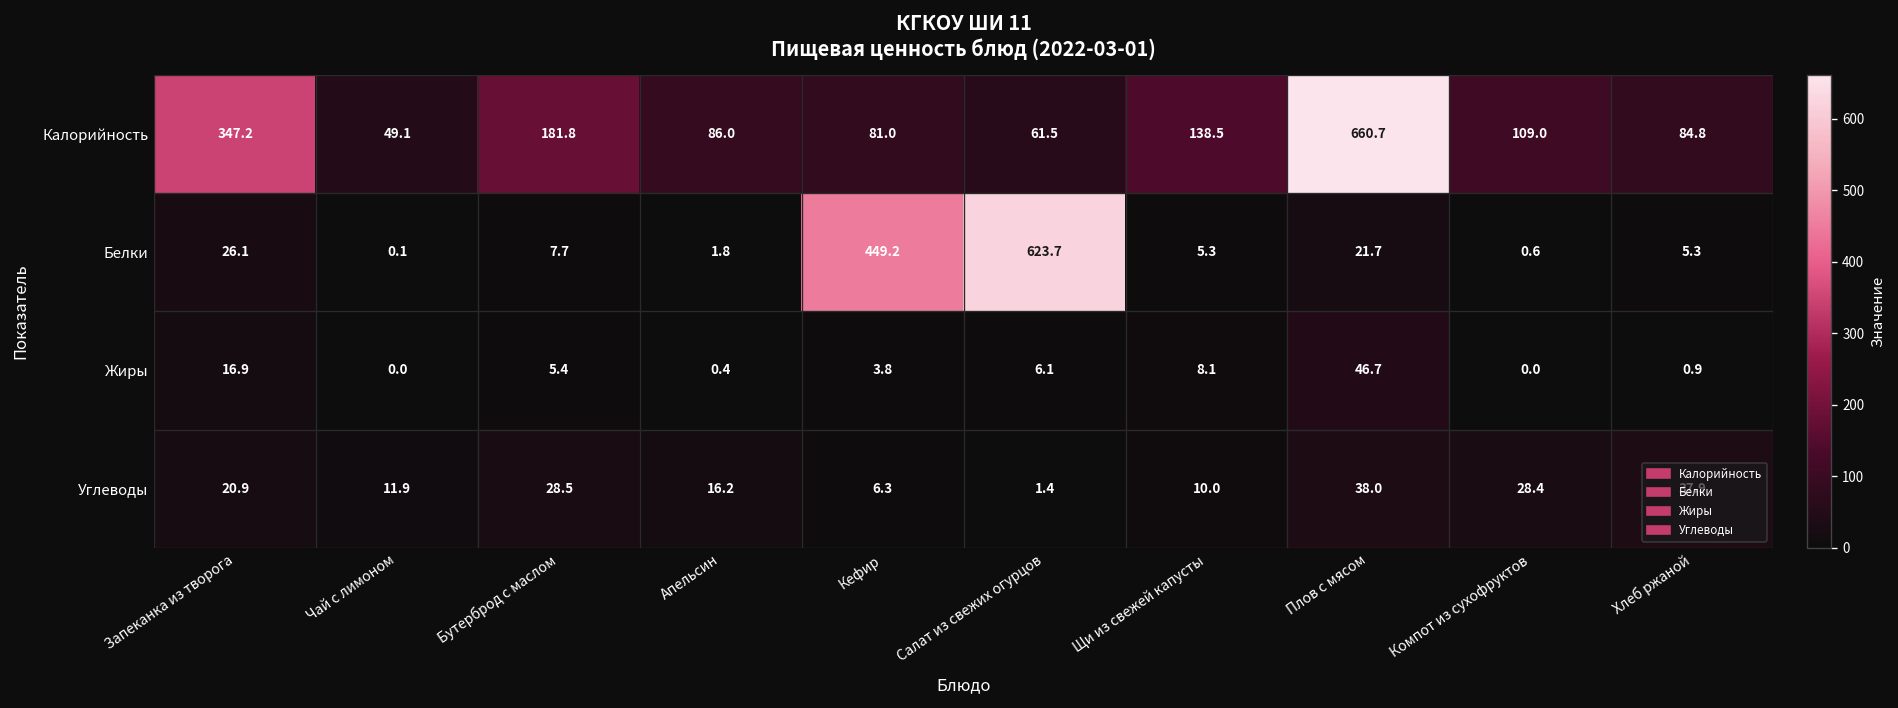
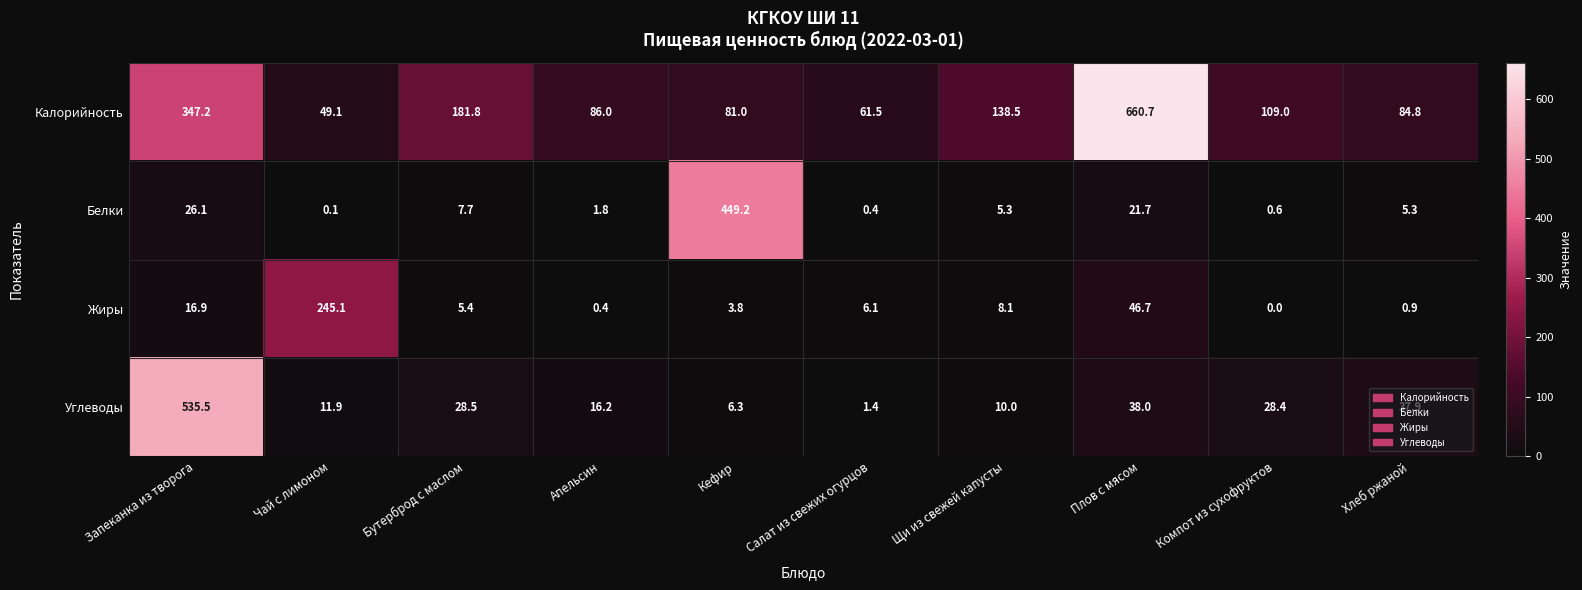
  {
    "Калорийность": {
      "Запеканка из творога": 347.2,
      "Чай с лимоном": 49.1,
      "Бутерброд с маслом": 181.8,
      "Апельсин": 86.0,
      "Кефир": 81.0,
      "Салат из свежих огурцов": 61.5,
      "Щи из свежей капусты": 138.5,
      "Плов с мясом": 660.7,
      "Компот из сухофруктов": 109.0,
      "Хлеб ржаной": 84.8
    },
    "Белки": {
      "Запеканка из творога": 26.1,
      "Чай с лимоном": 0.1,
      "Бутерброд с маслом": 7.7,
      "Апельсин": 1.8,
      "Кефир": 449.2,
-     "Салат из свежих огурцов": 623.7,
+     "Салат из свежих огурцов": 0.4,
      "Щи из свежей капусты": 5.3,
      "Плов с мясом": 21.7,
      "Компот из сухофруктов": 0.6,
      "Хлеб ржаной": 5.3
    },
    "Жиры": {
      "Запеканка из творога": 16.9,
-     "Чай с лимоном": 0.0,
+     "Чай с лимоном": 245.1,
      "Бутерброд с маслом": 5.4,
      "Апельсин": 0.4,
      "Кефир": 3.8,
      "Салат из свежих огурцов": 6.1,
      "Щи из свежей капусты": 8.1,
      "Плов с мясом": 46.7,
      "Компот из сухофруктов": 0.0,
      "Хлеб ржаной": 0.9
    },
    "Углеводы": {
-     "Запеканка из творога": 20.9,
+     "Запеканка из творога": 535.5,
      "Чай с лимоном": 11.9,
      "Бутерброд с маслом": 28.5,
      "Апельсин": 16.2,
      "Кефир": 6.3,
      "Салат из свежих огурцов": 1.4,
      "Щи из свежей капусты": 10.0,
      "Плов с мясом": 38.0,
      "Компот из сухофруктов": 28.4
    }
  }
